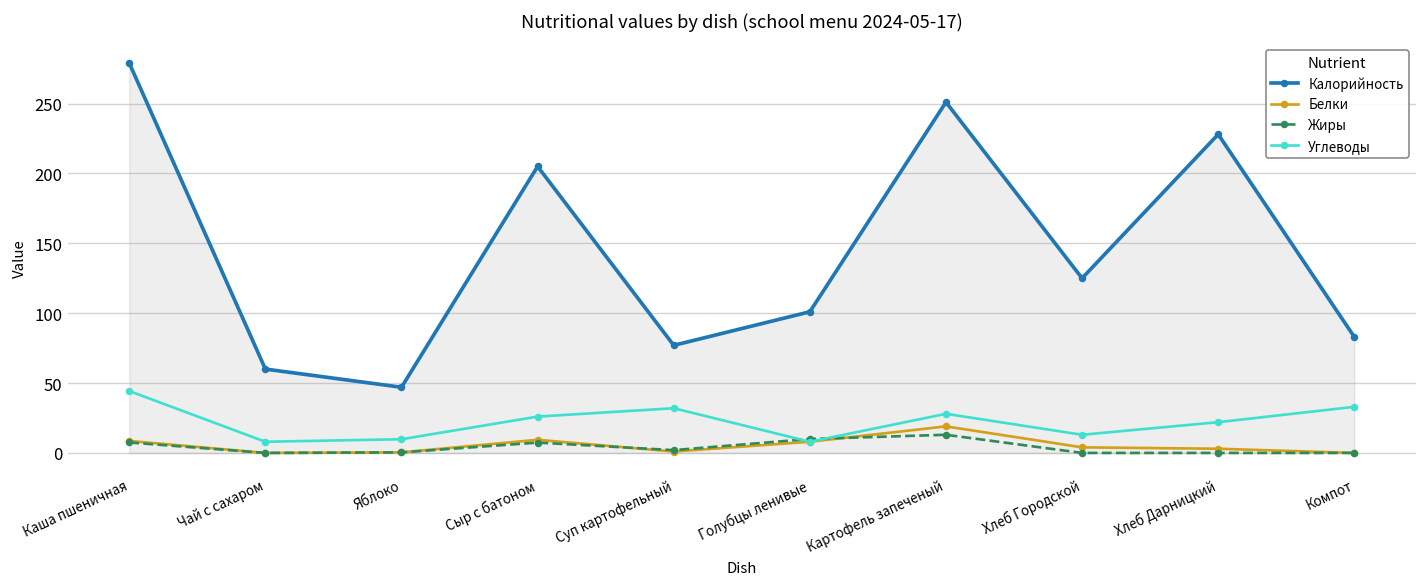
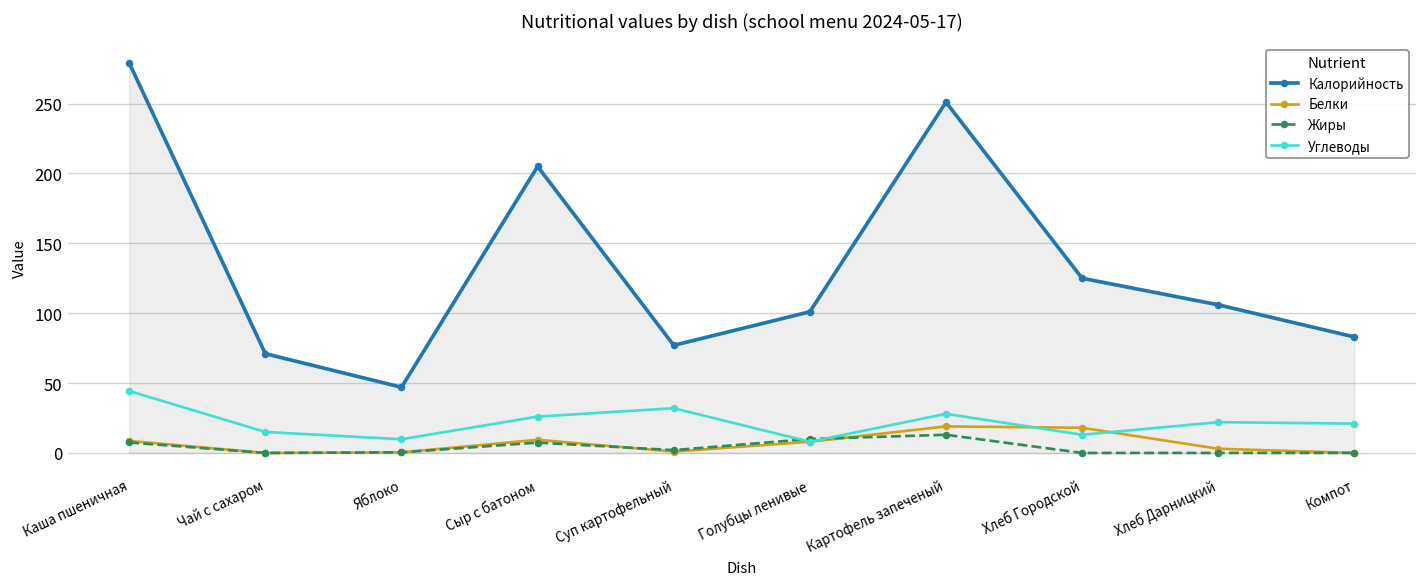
  {
    "Калорийность": {
      "Каша пшеничная": 279,
-     "Чай с сахаром": 60,
+     "Чай с сахаром": 71,
      "Яблоко": 47,
      "Сыр с батоном": 205,
      "Суп картофельный": 77,
      "Голубцы ленивые": 101,
      "Картофель запеченый": 251,
      "Хлеб Городской": 125,
-     "Хлеб Дарницкий": 228,
+     "Хлеб Дарницкий": 106,
      "Компот": 83
    },
    "Белки": {
      "Картофель запеченый": 19,
-     "Хлеб Городской": 4,
+     "Хлеб Городской": 18,
      "Хлеб Дарницкий": 3
    },
    "Жиры": {
      "Картофель запеченый": 13,
      "Хлеб Городской": 0,
      "Хлеб Дарницкий": 0
    },
    "Углеводы": {
      "Каша пшеничная": 44,
-     "Чай с сахаром": 8,
+     "Чай с сахаром": 15,
      "Яблоко": 10,
      "Сыр с батоном": 26,
      "Суп картофельный": 32,
      "Картофель запеченый": 28,
      "Хлеб Городской": 13,
      "Хлеб Дарницкий": 22,
-     "Компот": 33
+     "Компот": 21
    }
  }
